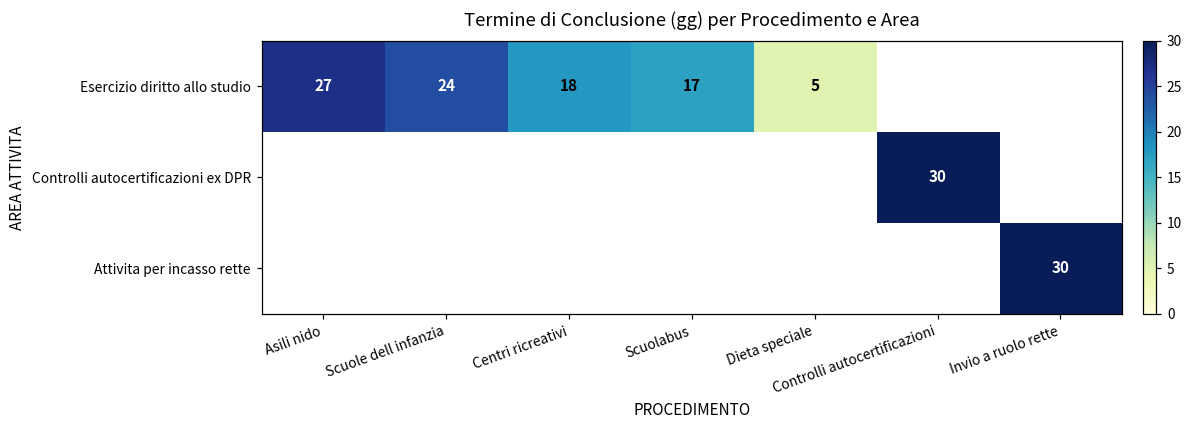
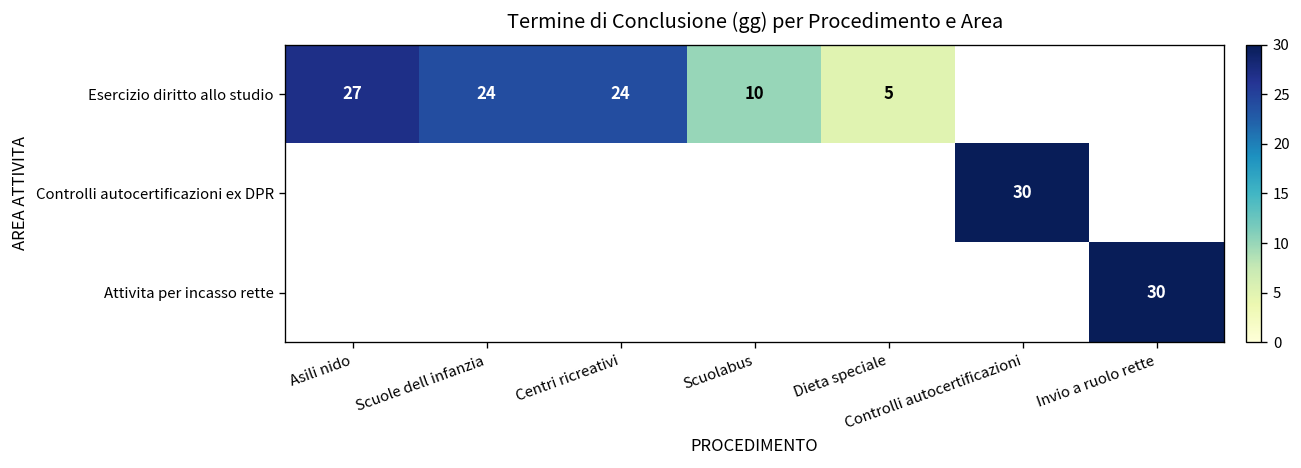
  {
    "Esercizio diritto allo studio": {
      "Asili nido": 27,
      "Scuole dell infanzia": 24,
-     "Centri ricreativi": 18,
-     "Scuolabus": 17,
+     "Centri ricreativi": 24,
+     "Scuolabus": 10,
      "Dieta speciale": 5
    },
    "Controlli autocertificazioni ex DPR": {
      "Controlli autocertificazioni": 30
    },
    "Attivita per incasso rette": {
      "Invio a ruolo rette": 30
    }
  }
